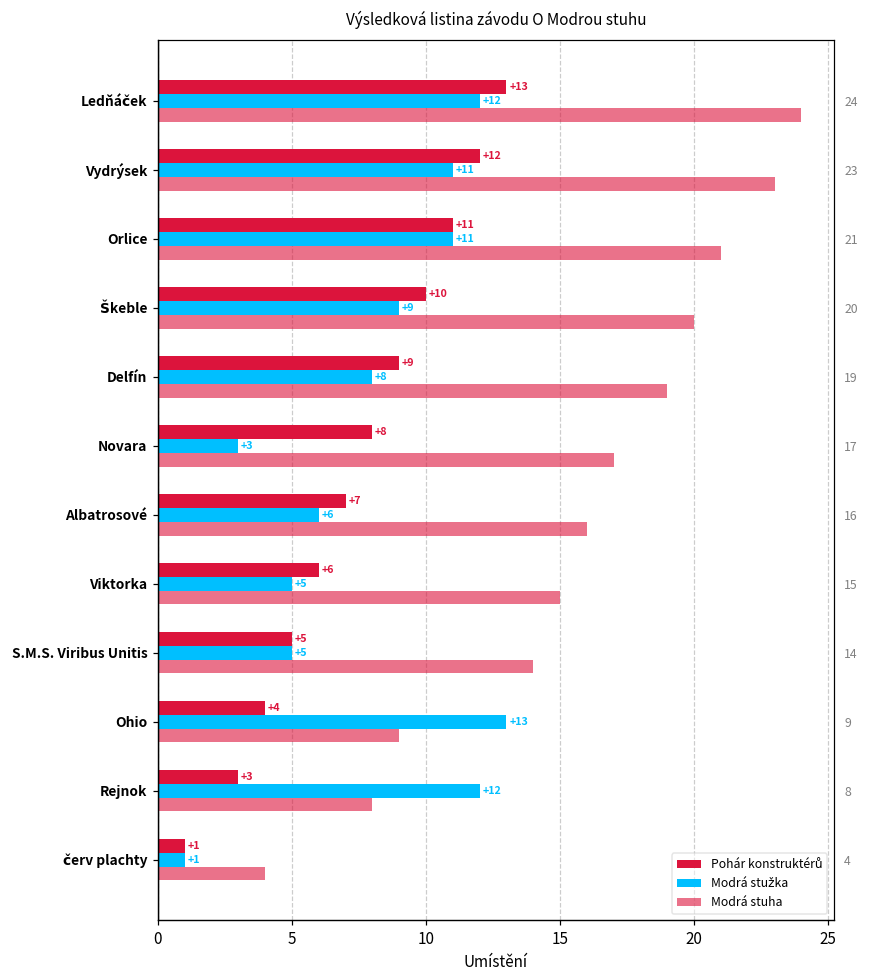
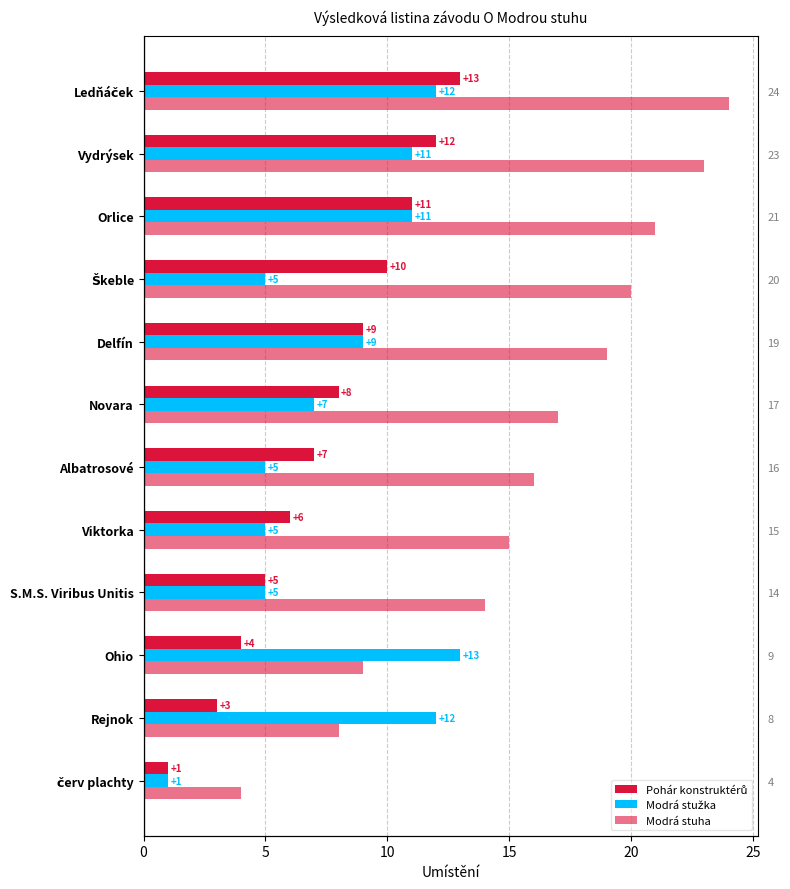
  {
    "Modrá stužka": {
      "Ledňáček": "+12",
      "Vydrýsek": "+11",
      "Orlice": "+11",
-     "Škeble": "+9",
-     "Delfín": "+8",
-     "Novara": "+3",
-     "Albatrosové": "+6",
+     "Škeble": "+5",
+     "Delfín": "+9",
+     "Novara": "+7",
+     "Albatrosové": "+5",
      "Viktorka": "+5",
      "S.M.S. Viribus Unitis": "+5",
      "Ohio": "+13",
      "Rejnok": "+12",
      "červ plachty": "+1"
    }
  }
